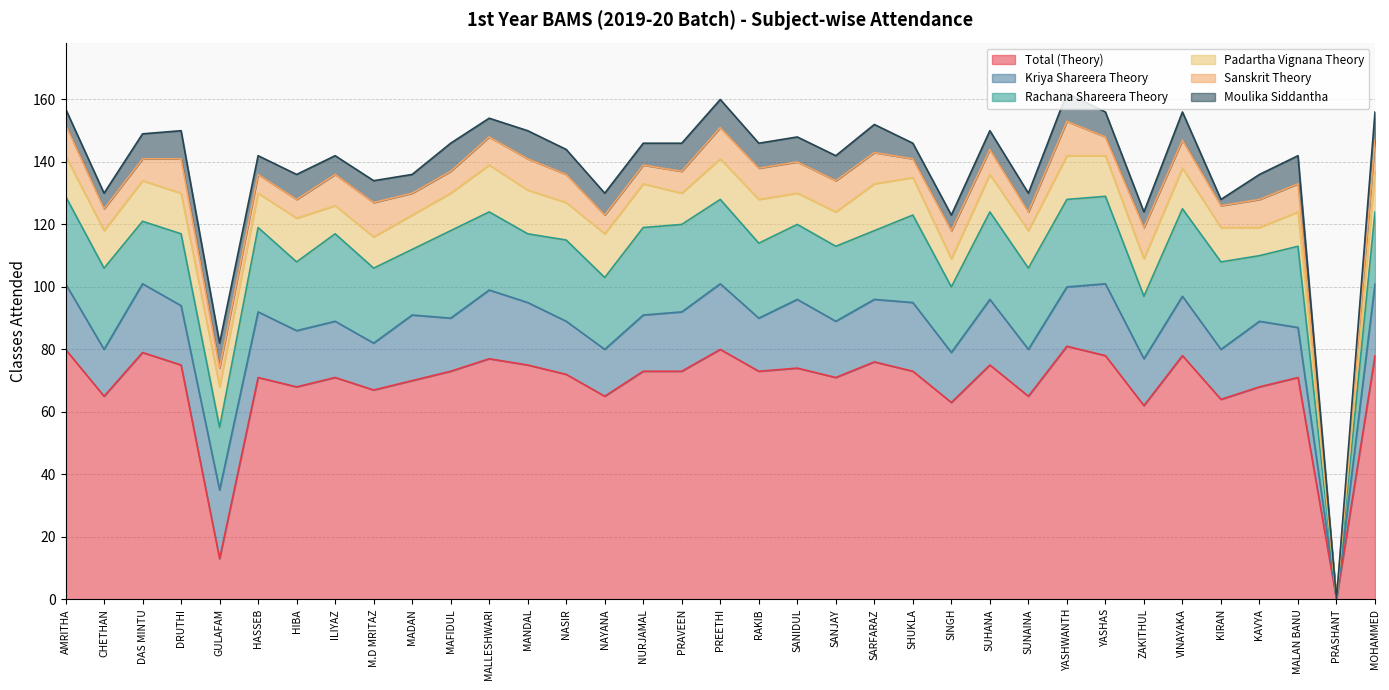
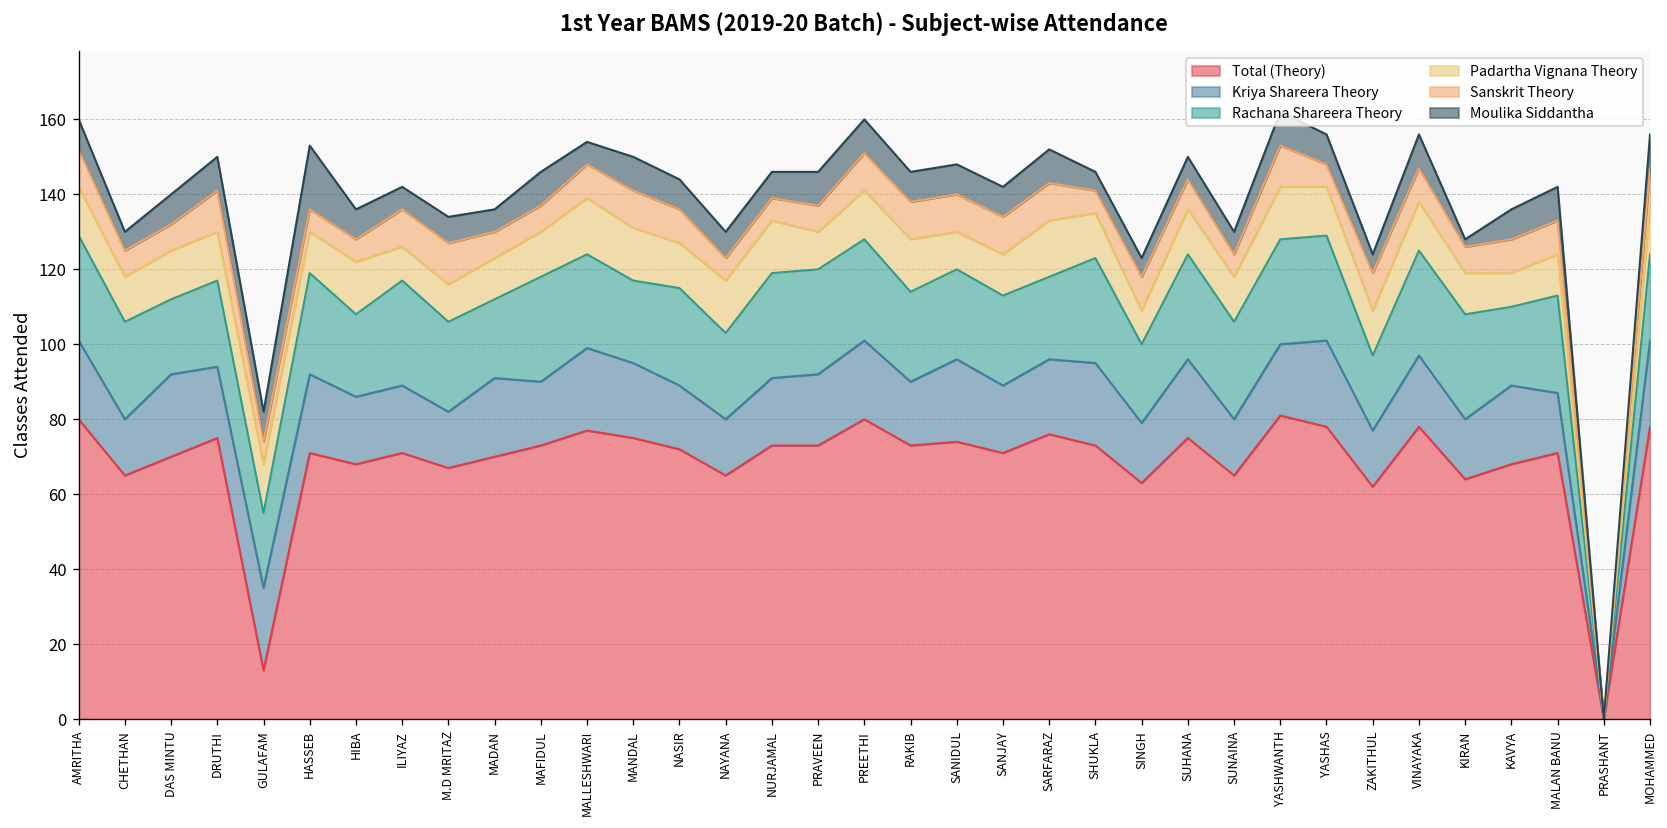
  {
    "Total (Theory)": {
      "AMRITHA": 80,
      "CHETHAN": 65,
-     "DAS MINTU": 79,
+     "DAS MINTU": 70,
      "DRUTHI": 75,
      "GULAFAM": 13,
      "HASSEB": 71,
      "HIBA": 68,
      "ILIYAZ": 71,
      "M.D MRITAZ": 67,
      "MADAN": 70,
      "MAFIDUL": 73,
      "MALLESHWARI": 77,
      "MANDAL": 75,
      "NASIR": 72,
      "NAYANA": 65,
      "NURJAMAL": 73,
      "PRAVEEN": 73,
      "PREETHI": 80,
      "RAKIB": 73,
      "SANIDUL": 74,
      "SANJAY": 71,
      "SARFARAZ": 76,
      "SHUKLA": 73,
      "SINGH": 63,
      "SUHANA": 75,
      "SUNAINA": 65,
      "YASHWANTH": 81,
      "YASHAS": 78,
      "ZAKITHUL": 62,
      "VINAYAKA": 78,
      "KIRAN": 64,
      "KAVYA": 68,
      "MALAN BANU": 71,
      "MOHAMMED": 78
    },
    "Moulika Siddantha": {
-     "AMRITHA": 5,
+     "AMRITHA": 8,
      "CHETHAN": 5,
      "DAS MINTU": 8,
      "DRUTHI": 9,
      "GULAFAM": 8,
-     "HASSEB": 6,
+     "HASSEB": 17,
      "HIBA": 8,
      "ILIYAZ": 6,
      "M.D MRITAZ": 7,
      "MADAN": 6,
      "MAFIDUL": 9,
      "MALLESHWARI": 6,
      "MANDAL": 9,
      "NASIR": 8,
      "NAYANA": 7,
      "NURJAMAL": 7,
      "PRAVEEN": 9,
      "PREETHI": 9,
      "RAKIB": 8,
      "SANIDUL": 8,
      "SANJAY": 8,
      "SARFARAZ": 9,
      "SHUKLA": 5,
      "SINGH": 5,
      "SUHANA": 6,
      "SUNAINA": 6,
      "YASHAS": 8,
      "ZAKITHUL": 5,
      "VINAYAKA": 9,
      "KIRAN": 2,
      "KAVYA": 8,
      "MALAN BANU": 9,
      "MOHAMMED": 9
    }
  }
